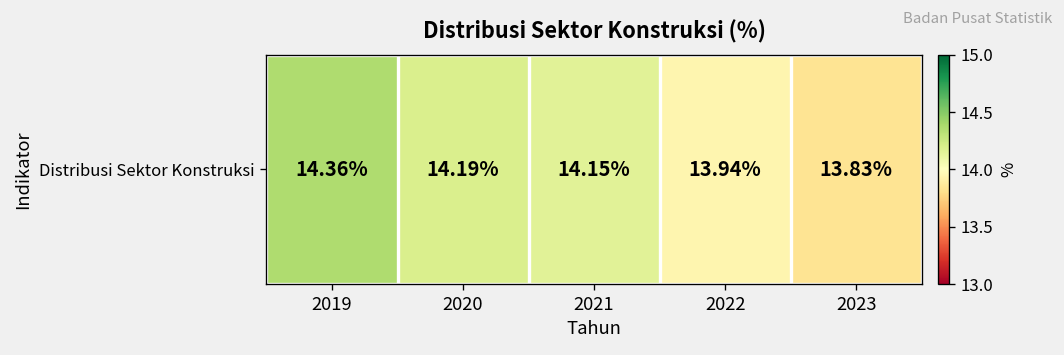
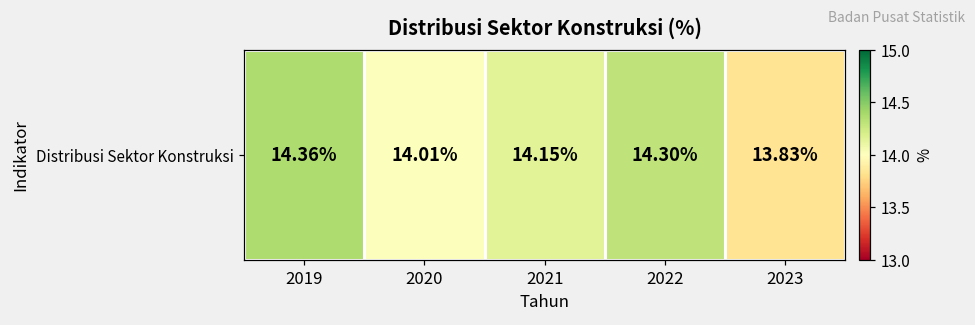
  {
    "Distribusi Sektor Konstruksi": {
      "2019": "14.36%",
-     "2020": "14.19%",
+     "2020": "14.01%",
      "2021": "14.15%",
-     "2022": "13.94%",
+     "2022": "14.30%",
      "2023": "13.83%"
    }
  }
